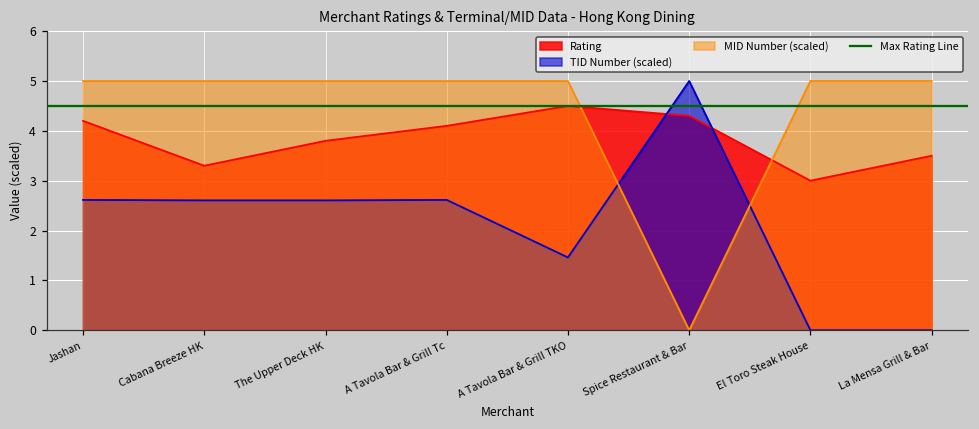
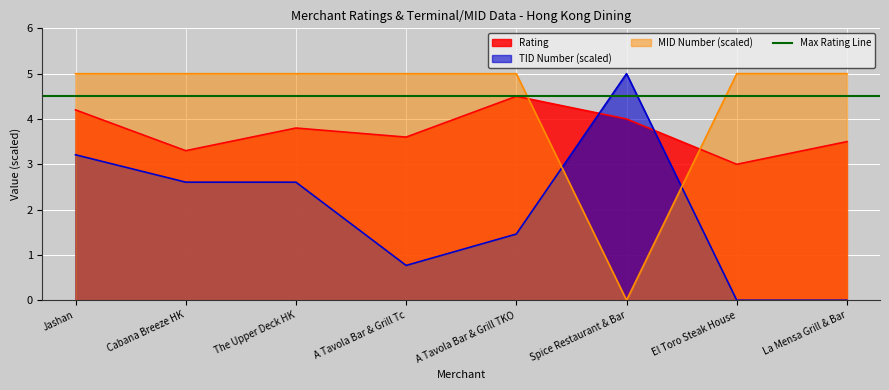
  {
    "Rating": {
      "Jashan": 4.2,
      "Cabana Breeze HK": 3.3,
      "The Upper Deck HK": 3.8,
-     "A Tavola Bar & Grill Tc": 4.1,
+     "A Tavola Bar & Grill Tc": 3.6,
      "A Tavola Bar & Grill TKO": 4.5,
-     "Spice Restaurant & Bar": 4.3,
+     "Spice Restaurant & Bar": 4.0,
      "El Toro Steak House": 3.0,
      "La Mensa Grill & Bar": 3.5
    },
    "TID Number (scaled)": {
-     "Jashan": 2.6,
+     "Jashan": 3.2,
      "Cabana Breeze HK": 2.6,
      "The Upper Deck HK": 2.6,
-     "A Tavola Bar & Grill Tc": 2.6,
+     "A Tavola Bar & Grill Tc": 0.8,
      "A Tavola Bar & Grill TKO": 1.5,
      "Spice Restaurant & Bar": 5.0,
      "El Toro Steak House": 0.0,
      "La Mensa Grill & Bar": 0.0
    },
    "MID Number (scaled)": {
      "Jashan": 5.0,
      "Cabana Breeze HK": 5.0,
      "The Upper Deck HK": 5.0,
      "A Tavola Bar & Grill Tc": 5.0,
      "A Tavola Bar & Grill TKO": 5.0,
      "Spice Restaurant & Bar": 0.0,
      "El Toro Steak House": 5.0,
      "La Mensa Grill & Bar": 5.0
    }
  }
